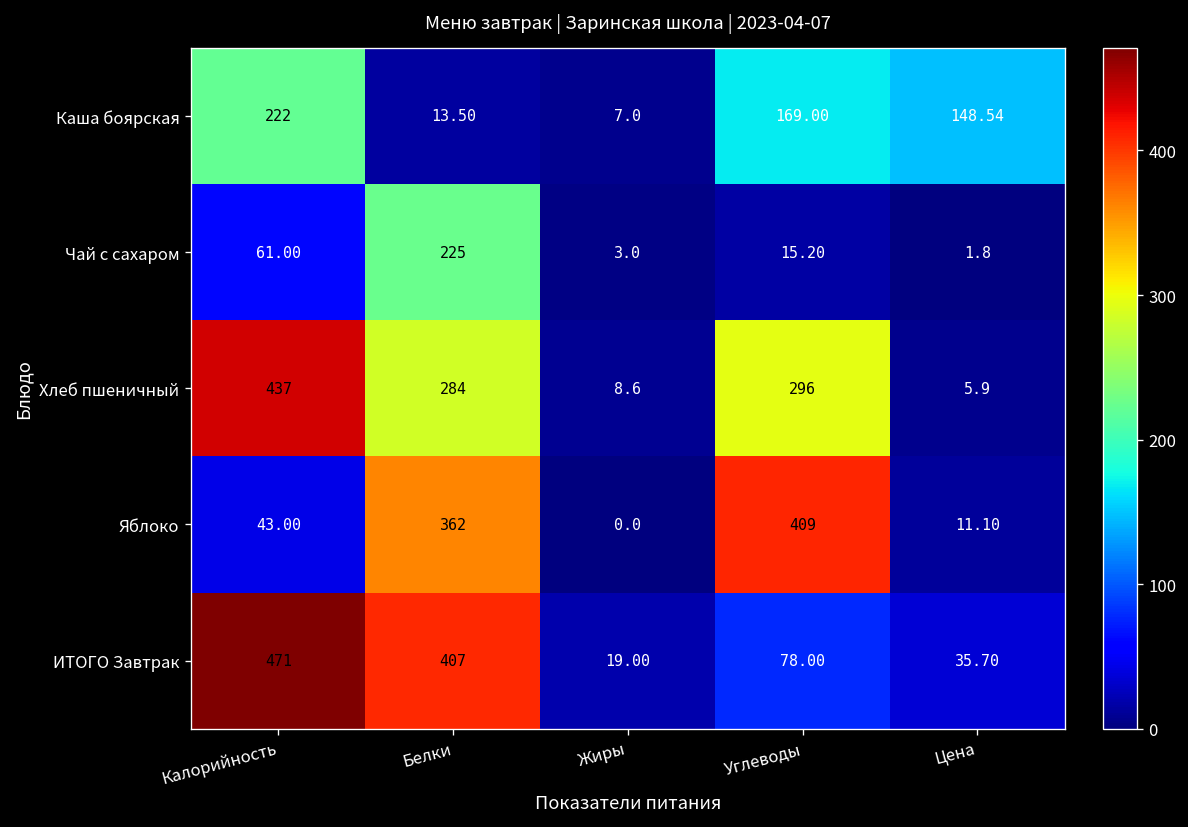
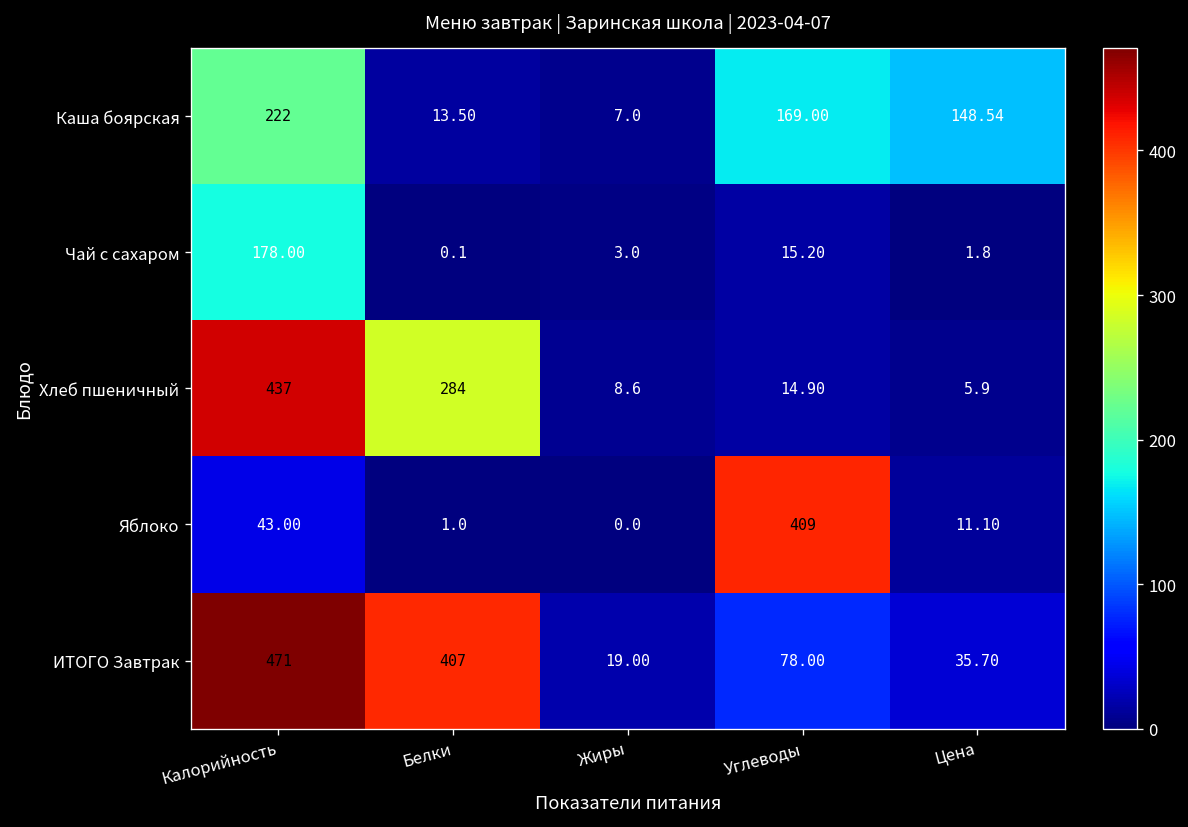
  {
    "Каша боярская": {
      "Калорийность": 222,
      "Белки": 13.50,
      "Жиры": 7.0,
      "Углеводы": 169.00,
      "Цена": 148.54
    },
    "Чай с сахаром": {
-     "Калорийность": 61.00,
-     "Белки": 225,
+     "Калорийность": 178.00,
+     "Белки": 0.1,
      "Жиры": 3.0,
      "Углеводы": 15.20,
      "Цена": 1.8
    },
    "Хлеб пшеничный": {
      "Калорийность": 437,
      "Белки": 284,
      "Жиры": 8.6,
-     "Углеводы": 296,
+     "Углеводы": 14.90,
      "Цена": 5.9
    },
    "Яблоко": {
      "Калорийность": 43.00,
-     "Белки": 362,
+     "Белки": 1.0,
      "Жиры": 0.0,
      "Углеводы": 409,
      "Цена": 11.10
    },
    "ИТОГО Завтрак": {
      "Калорийность": 471,
      "Белки": 407,
      "Жиры": 19.00,
      "Углеводы": 78.00,
      "Цена": 35.70
    }
  }
